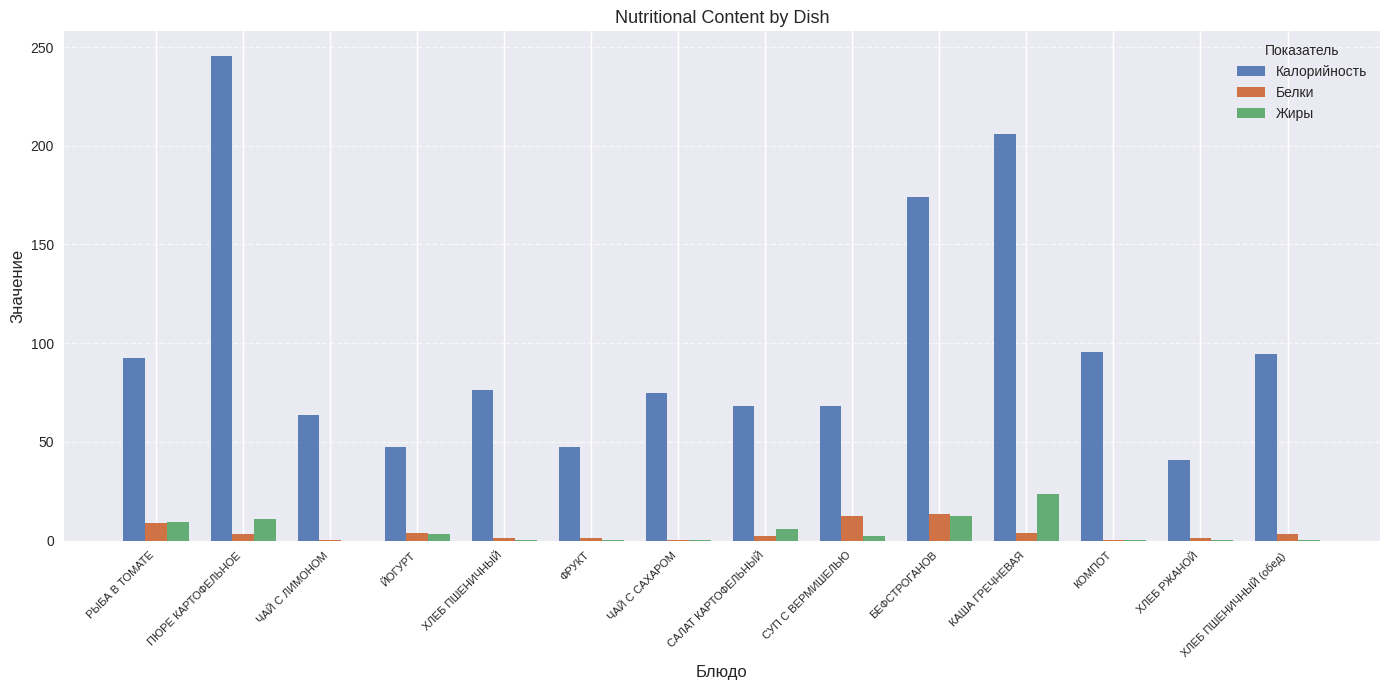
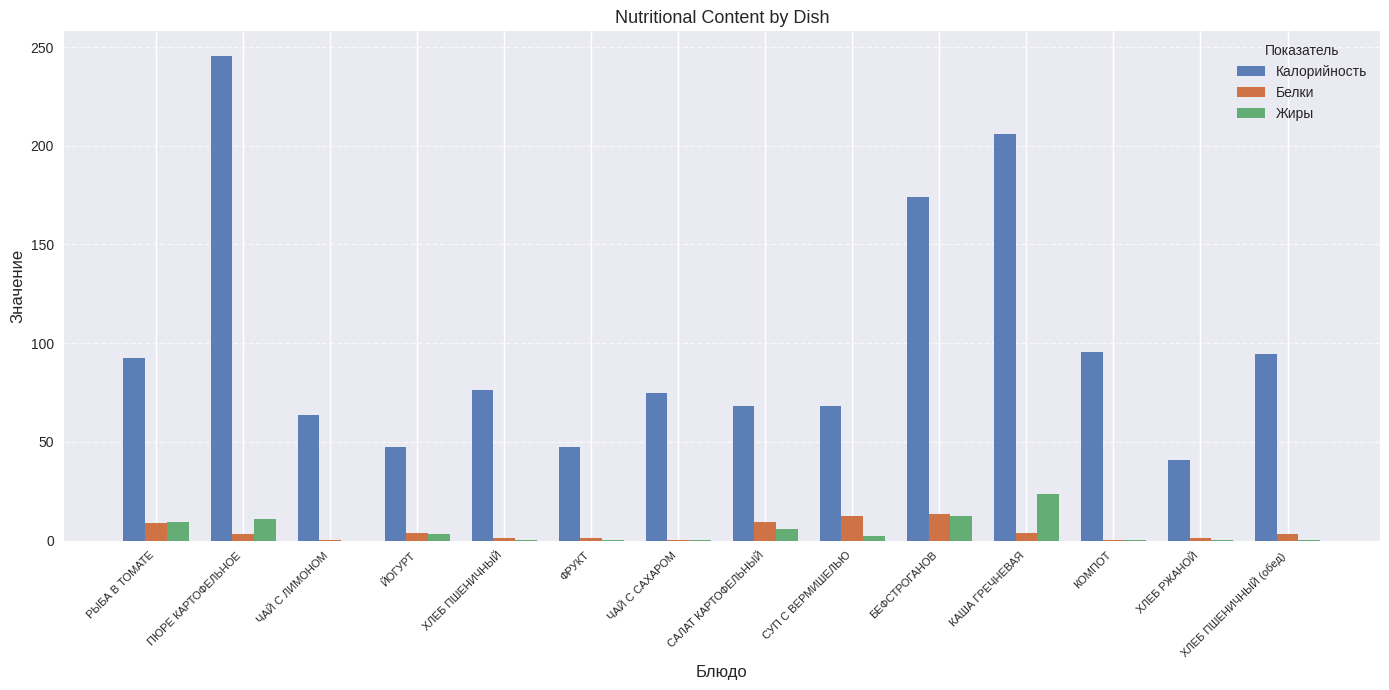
  {
    "Калорийность": {
      "РЫБА В ТОМАТЕ": 93,
      "ПЮРЕ КАРТОФЕЛЬНОЕ": 246,
      "ЧАЙ С ЛИМОНОМ": 64,
      "ЙОГУРТ": 47,
      "ХЛЕБ ПШЕНИЧНЫЙ": 76,
      "ФРУКТ": 47,
      "ЧАЙ С САХАРОМ": 75,
      "САЛАТ КАРТОФЕЛЬНЫЙ": 68,
      "СУП С ВЕРМИШЕЛЬЮ": 68,
      "БЕФСТРОГАНОВ": 174,
      "КАША ГРЕЧНЕВАЯ": 206,
      "КОМПОТ": 96,
      "ХЛЕБ РЖАНОЙ": 41,
      "ХЛЕБ ПШЕНИЧНЫЙ (обед)": 95
    },
    "Белки": {
      "РЫБА В ТОМАТЕ": 9,
      "ПЮРЕ КАРТОФЕЛЬНОЕ": 3,
      "ЙОГУРТ": 4,
      "ХЛЕБ ПШЕНИЧНЫЙ": 2,
      "ФРУКТ": 1,
-     "САЛАТ КАРТОФЕЛЬНЫЙ": 3,
+     "САЛАТ КАРТОФЕЛЬНЫЙ": 10,
      "СУП С ВЕРМИШЕЛЬЮ": 13,
      "БЕФСТРОГАНОВ": 14,
      "КАША ГРЕЧНЕВАЯ": 4,
      "ХЛЕБ РЖАНОЙ": 1,
      "ХЛЕБ ПШЕНИЧНЫЙ (обед)": 3
    },
    "Жиры": {
      "РЫБА В ТОМАТЕ": 9,
      "ПЮРЕ КАРТОФЕЛЬНОЕ": 11,
      "ЧАЙ С ЛИМОНОМ": 0,
      "ЙОГУРТ": 3,
      "САЛАТ КАРТОФЕЛЬНЫЙ": 6,
      "СУП С ВЕРМИШЕЛЬЮ": 2,
      "БЕФСТРОГАНОВ": 12,
      "КАША ГРЕЧНЕВАЯ": 24
    }
  }
